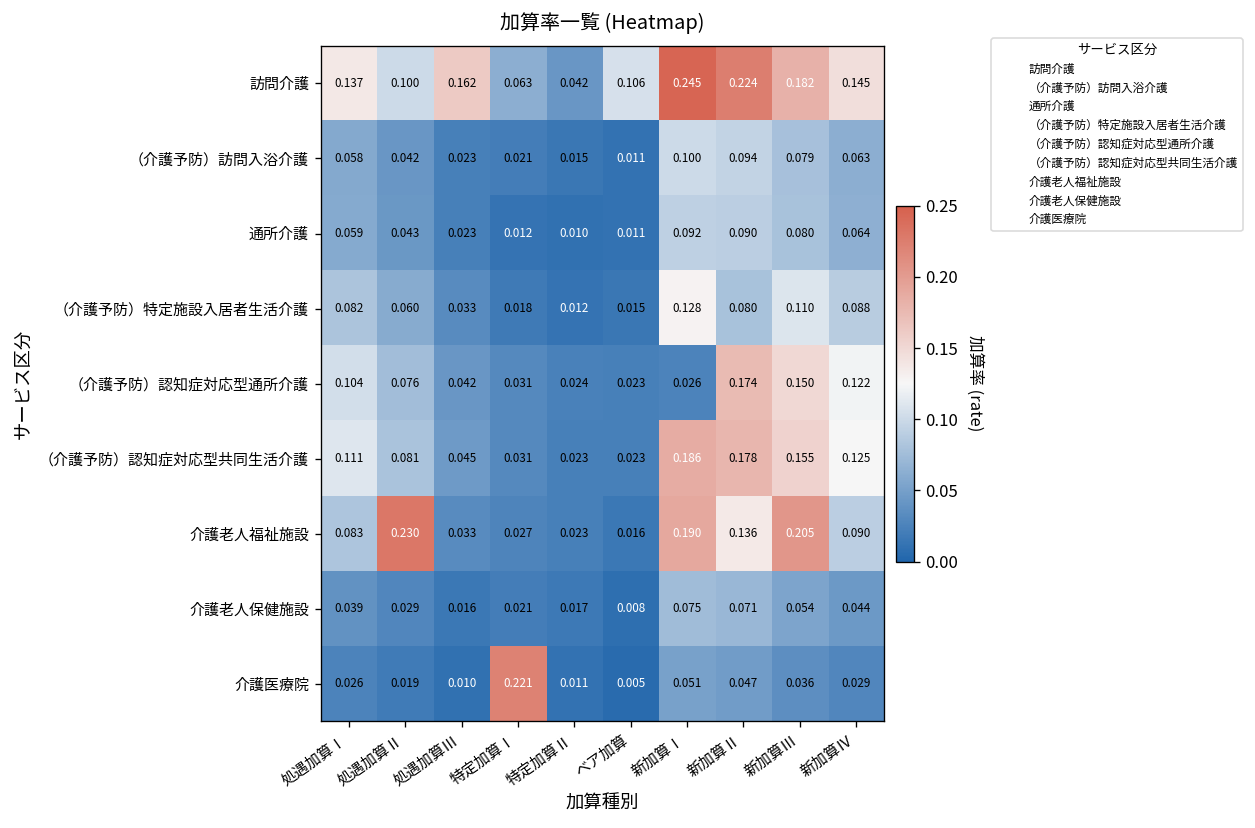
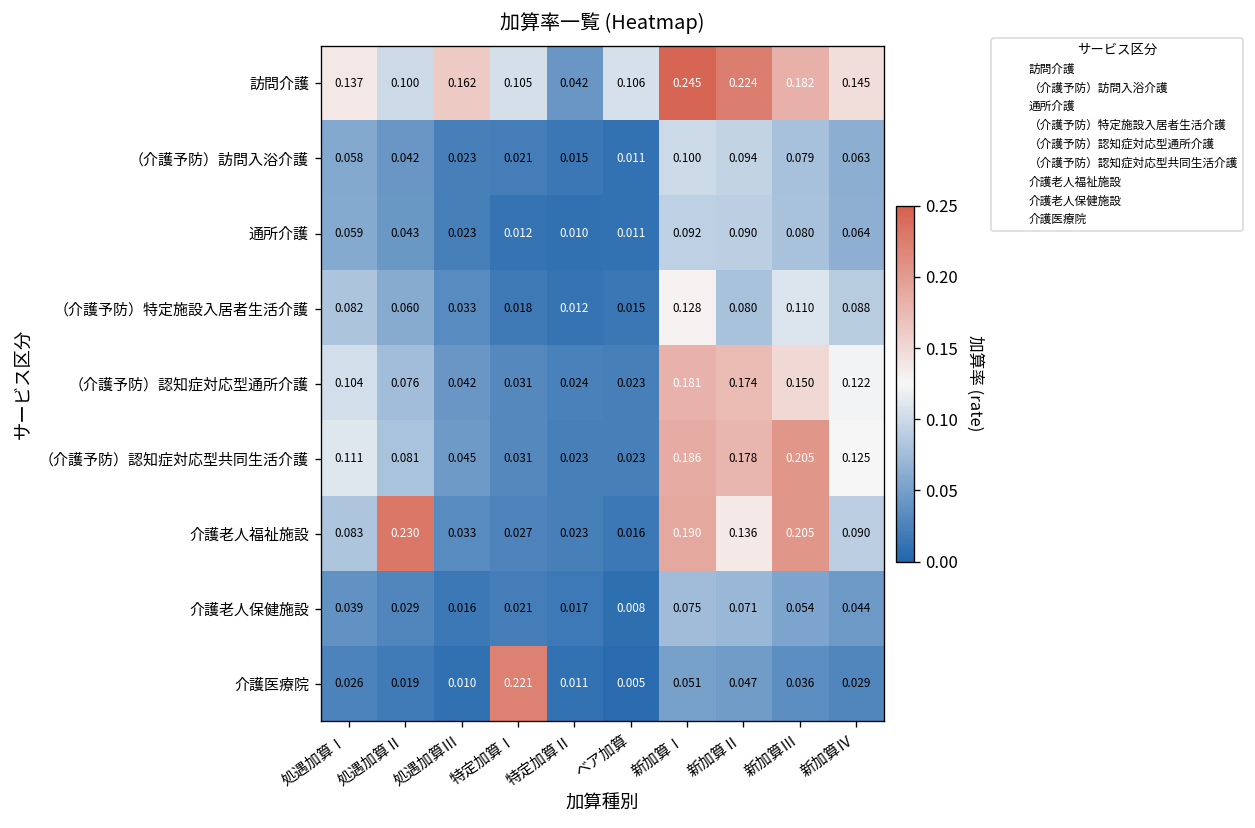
  {
    "訪問介護": {
      "処遇加算Ⅰ": 0.137,
      "処遇加算Ⅱ": 0.100,
      "処遇加算Ⅲ": 0.162,
-     "特定加算Ⅰ": 0.063,
+     "特定加算Ⅰ": 0.105,
      "特定加算Ⅱ": 0.042,
      "ベア加算": 0.106,
      "新加算Ⅰ": 0.245,
      "新加算Ⅱ": 0.224,
      "新加算Ⅲ": 0.182,
      "新加算Ⅳ": 0.145
    },
    "（介護予防）訪問入浴介護": {
      "処遇加算Ⅰ": 0.058,
      "処遇加算Ⅱ": 0.042,
      "処遇加算Ⅲ": 0.023,
      "特定加算Ⅰ": 0.021,
      "特定加算Ⅱ": 0.015,
      "ベア加算": 0.011,
      "新加算Ⅰ": 0.100,
      "新加算Ⅱ": 0.094,
      "新加算Ⅲ": 0.079,
      "新加算Ⅳ": 0.063
    },
    "通所介護": {
      "処遇加算Ⅰ": 0.059,
      "処遇加算Ⅱ": 0.043,
      "処遇加算Ⅲ": 0.023,
      "特定加算Ⅰ": 0.012,
      "特定加算Ⅱ": 0.010,
      "ベア加算": 0.011,
      "新加算Ⅰ": 0.092,
      "新加算Ⅱ": 0.090,
      "新加算Ⅲ": 0.080,
      "新加算Ⅳ": 0.064
    },
    "（介護予防）特定施設入居者生活介護": {
      "処遇加算Ⅰ": 0.082,
      "処遇加算Ⅱ": 0.060,
      "処遇加算Ⅲ": 0.033,
      "特定加算Ⅰ": 0.018,
      "特定加算Ⅱ": 0.012,
      "ベア加算": 0.015,
      "新加算Ⅰ": 0.128,
      "新加算Ⅱ": 0.080,
      "新加算Ⅲ": 0.110,
      "新加算Ⅳ": 0.088
    },
    "（介護予防）認知症対応型通所介護": {
      "処遇加算Ⅰ": 0.104,
      "処遇加算Ⅱ": 0.076,
      "処遇加算Ⅲ": 0.042,
      "特定加算Ⅰ": 0.031,
      "特定加算Ⅱ": 0.024,
      "ベア加算": 0.023,
-     "新加算Ⅰ": 0.026,
+     "新加算Ⅰ": 0.181,
      "新加算Ⅱ": 0.174,
      "新加算Ⅲ": 0.150,
      "新加算Ⅳ": 0.122
    },
    "（介護予防）認知症対応型共同生活介護": {
      "処遇加算Ⅰ": 0.111,
      "処遇加算Ⅱ": 0.081,
      "処遇加算Ⅲ": 0.045,
      "特定加算Ⅰ": 0.031,
      "特定加算Ⅱ": 0.023,
      "ベア加算": 0.023,
      "新加算Ⅰ": 0.186,
      "新加算Ⅱ": 0.178,
-     "新加算Ⅲ": 0.155,
+     "新加算Ⅲ": 0.205,
      "新加算Ⅳ": 0.125
    },
    "介護老人福祉施設": {
      "処遇加算Ⅰ": 0.083,
      "処遇加算Ⅱ": 0.230,
      "処遇加算Ⅲ": 0.033,
      "特定加算Ⅰ": 0.027,
      "特定加算Ⅱ": 0.023,
      "ベア加算": 0.016,
      "新加算Ⅰ": 0.190,
      "新加算Ⅱ": 0.136,
      "新加算Ⅲ": 0.205,
      "新加算Ⅳ": 0.090
    },
    "介護老人保健施設": {
      "処遇加算Ⅰ": 0.039,
      "処遇加算Ⅱ": 0.029,
      "処遇加算Ⅲ": 0.016,
      "特定加算Ⅰ": 0.021,
      "特定加算Ⅱ": 0.017,
      "ベア加算": 0.008,
      "新加算Ⅰ": 0.075,
      "新加算Ⅱ": 0.071,
      "新加算Ⅲ": 0.054,
      "新加算Ⅳ": 0.044
    },
    "介護医療院": {
      "処遇加算Ⅰ": 0.026,
      "処遇加算Ⅱ": 0.019,
      "処遇加算Ⅲ": 0.010,
      "特定加算Ⅰ": 0.221,
      "特定加算Ⅱ": 0.011,
      "ベア加算": 0.005,
      "新加算Ⅰ": 0.051,
      "新加算Ⅱ": 0.047,
      "新加算Ⅲ": 0.036,
      "新加算Ⅳ": 0.029
    }
  }
